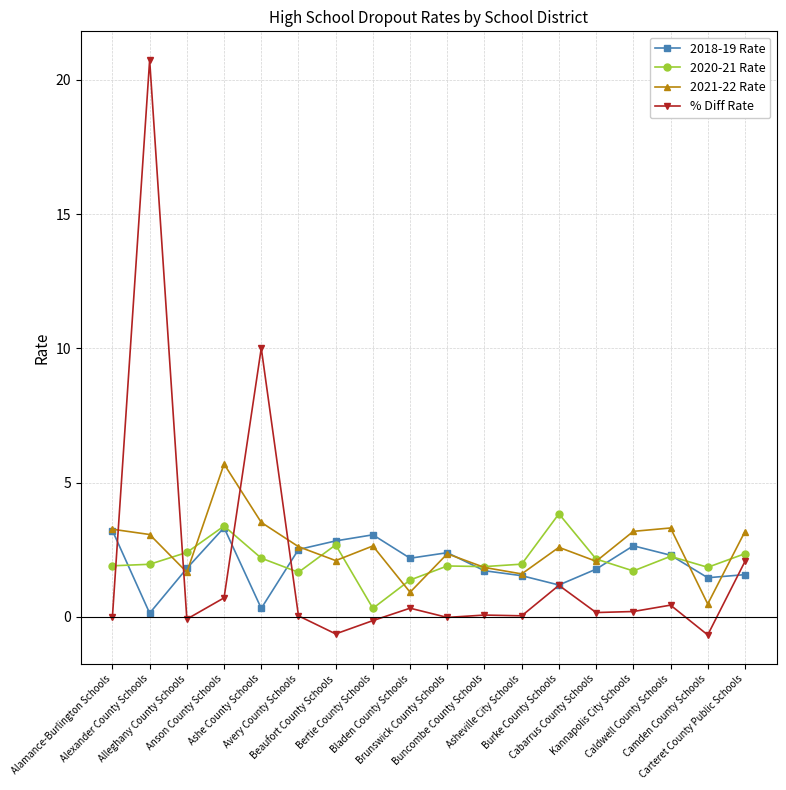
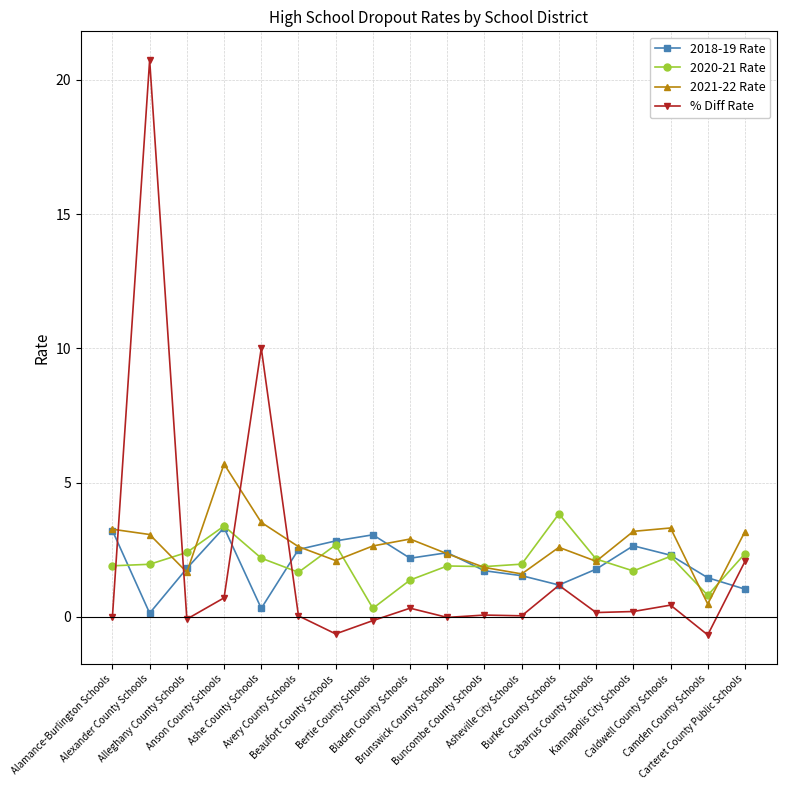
  {
    "2018-19 Rate": {
      "Alexander County Schools": 0.1,
      "Alleghany County Schools": 1.8,
      "Ashe County Schools": 0.3,
      "Avery County Schools": 2.5,
      "Beaufort County Schools": 2.8,
      "Bertie County Schools": 3.1,
      "Bladen County Schools": 2.2,
      "Buncombe County Schools": 1.7,
      "Cabarrus County Schools": 1.8,
      "Kannapolis City Schools": 2.7,
      "Camden County Schools": 1.5,
-     "Carteret County Public Schools": 1.6
+     "Carteret County Public Schools": 1.0
    },
    "2020-21 Rate": {
      "Alamance-Burlington Schools": 1.9,
      "Alexander County Schools": 2.0,
      "Alleghany County Schools": 2.4,
      "Ashe County Schools": 2.2,
      "Avery County Schools": 1.7,
      "Beaufort County Schools": 2.7,
      "Bertie County Schools": 0.3,
      "Bladen County Schools": 1.4,
      "Brunswick County Schools": 1.9,
      "Asheville City Schools": 2.0,
      "Burke County Schools": 3.8,
      "Kannapolis City Schools": 1.7,
-     "Camden County Schools": 1.9,
+     "Camden County Schools": 0.8,
      "Carteret County Public Schools": 2.4
    },
    "2021-22 Rate": {
      "Alexander County Schools": 3.1,
      "Alleghany County Schools": 1.7,
      "Anson County Schools": 5.7,
      "Ashe County Schools": 3.5,
      "Avery County Schools": 2.6,
      "Beaufort County Schools": 2.1,
      "Bertie County Schools": 2.6,
-     "Bladen County Schools": 0.9,
+     "Bladen County Schools": 2.9,
      "Burke County Schools": 2.6,
      "Kannapolis City Schools": 3.2,
      "Caldwell County Schools": 3.3,
      "Camden County Schools": 0.5,
      "Carteret County Public Schools": 3.2
    },
    "% Diff Rate": {
      "Alamance-Burlington Schools": 0.0,
      "Alexander County Schools": 20.7,
      "Alleghany County Schools": -0.1,
      "Anson County Schools": 0.7,
      "Ashe County Schools": 10.0,
      "Avery County Schools": 0.0,
      "Beaufort County Schools": -0.6,
      "Bertie County Schools": -0.1,
      "Bladen County Schools": 0.3,
      "Brunswick County Schools": 0.0,
      "Buncombe County Schools": 0.1,
      "Asheville City Schools": 0.0,
      "Cabarrus County Schools": 0.2,
      "Kannapolis City Schools": 0.2,
      "Caldwell County Schools": 0.4,
      "Camden County Schools": -0.7,
      "Carteret County Public Schools": 2.1
    }
  }
